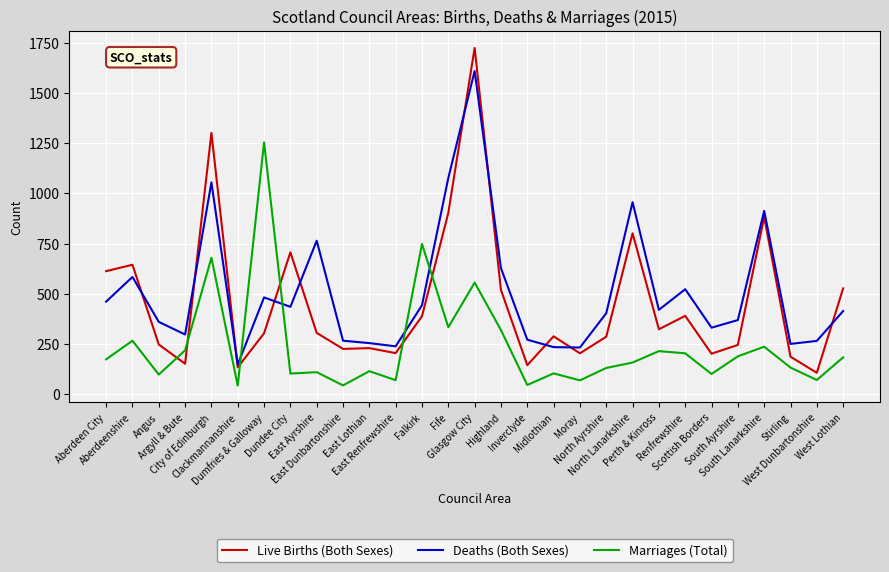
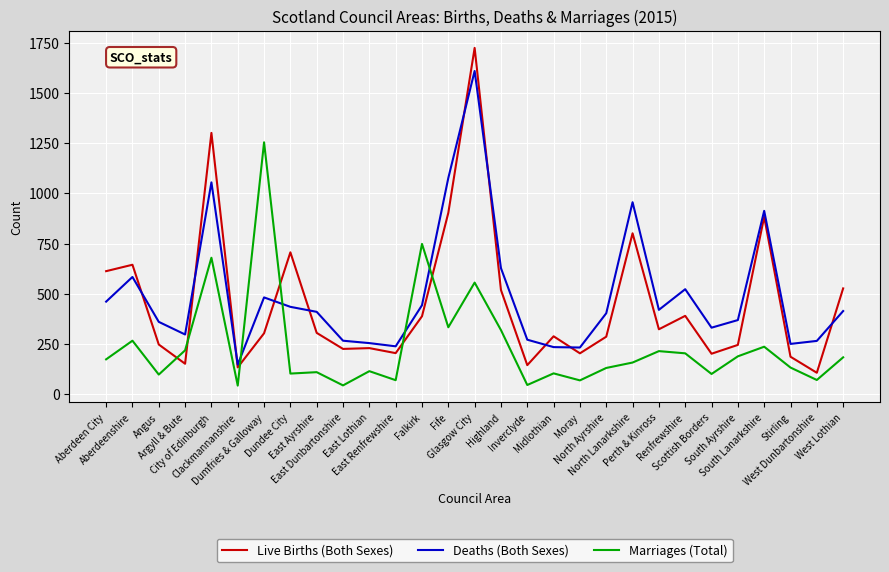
  {
    "Live Births (Both Sexes)": {
      "Aberdeen City": 610,
      "Aberdeenshire": 640,
      "Angus": 250,
      "Argyll & Bute": 150,
      "City of Edinburgh": 1300,
      "Clackmannanshire": 130,
      "Dumfries & Galloway": 300,
      "Dundee City": 710,
      "East Ayrshire": 300,
      "East Dunbartonshire": 220,
      "East Lothian": 230,
      "East Renfrewshire": 200,
      "Falkirk": 390,
      "Fife": 900,
      "Glasgow City": 1730,
      "Highland": 520,
      "Inverclyde": 140,
      "Midlothian": 290,
      "Moray": 200,
      "North Ayrshire": 290,
      "North Lanarkshire": 800,
      "Perth & Kinross": 320,
      "Renfrewshire": 390,
      "Scottish Borders": 200,
      "South Ayrshire": 240,
      "South Lanarkshire": 880,
      "Stirling": 190,
      "West Dunbartonshire": 110,
      "West Lothian": 530
    },
    "Deaths (Both Sexes)": {
      "Aberdeen City": 460,
      "Aberdeenshire": 580,
      "Angus": 360,
      "Argyll & Bute": 300,
      "City of Edinburgh": 1060,
      "Clackmannanshire": 150,
      "Dumfries & Galloway": 480,
      "Dundee City": 430,
-     "East Ayrshire": 760,
+     "East Ayrshire": 410,
      "East Dunbartonshire": 270,
      "East Lothian": 250,
      "East Renfrewshire": 240,
      "Falkirk": 440,
      "Fife": 1080,
      "Glasgow City": 1610,
      "Highland": 630,
      "Inverclyde": 270,
      "Midlothian": 230,
      "Moray": 230,
      "North Ayrshire": 400,
      "North Lanarkshire": 960,
      "Perth & Kinross": 420,
      "Renfrewshire": 520,
      "Scottish Borders": 330,
      "South Ayrshire": 370,
      "South Lanarkshire": 910,
      "Stirling": 250,
      "West Dunbartonshire": 260,
      "West Lothian": 410
    },
    "Marriages (Total)": {
      "Aberdeen City": 170,
      "Aberdeenshire": 270,
      "Angus": 100,
      "Argyll & Bute": 220,
      "City of Edinburgh": 680,
      "Clackmannanshire": 40,
      "Dumfries & Galloway": 1260,
      "Dundee City": 100,
      "East Ayrshire": 110,
      "East Dunbartonshire": 40,
      "East Lothian": 110,
      "East Renfrewshire": 70,
      "Falkirk": 750,
      "Fife": 330,
      "Glasgow City": 560,
      "Highland": 320,
      "Inverclyde": 40,
      "Midlothian": 100,
      "Moray": 70,
      "North Ayrshire": 130,
      "North Lanarkshire": 160,
      "Perth & Kinross": 210,
      "Renfrewshire": 200,
      "Scottish Borders": 100,
      "South Ayrshire": 190,
      "South Lanarkshire": 240,
      "Stirling": 130,
      "West Dunbartonshire": 70,
      "West Lothian": 180
    }
  }
